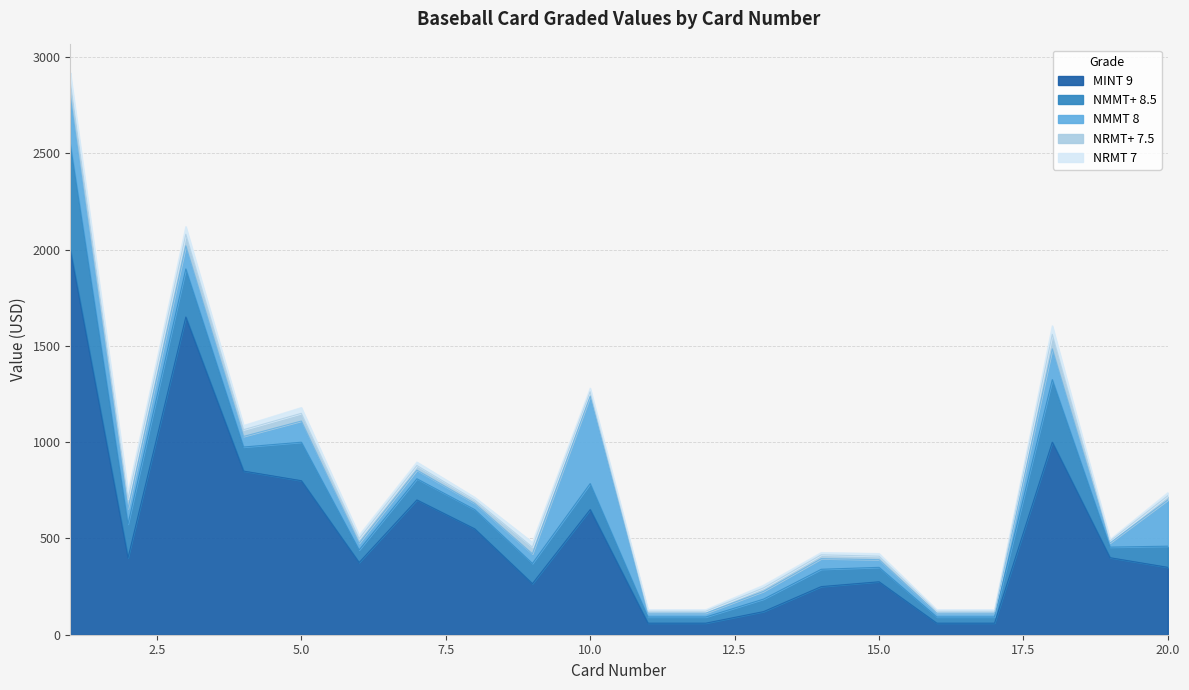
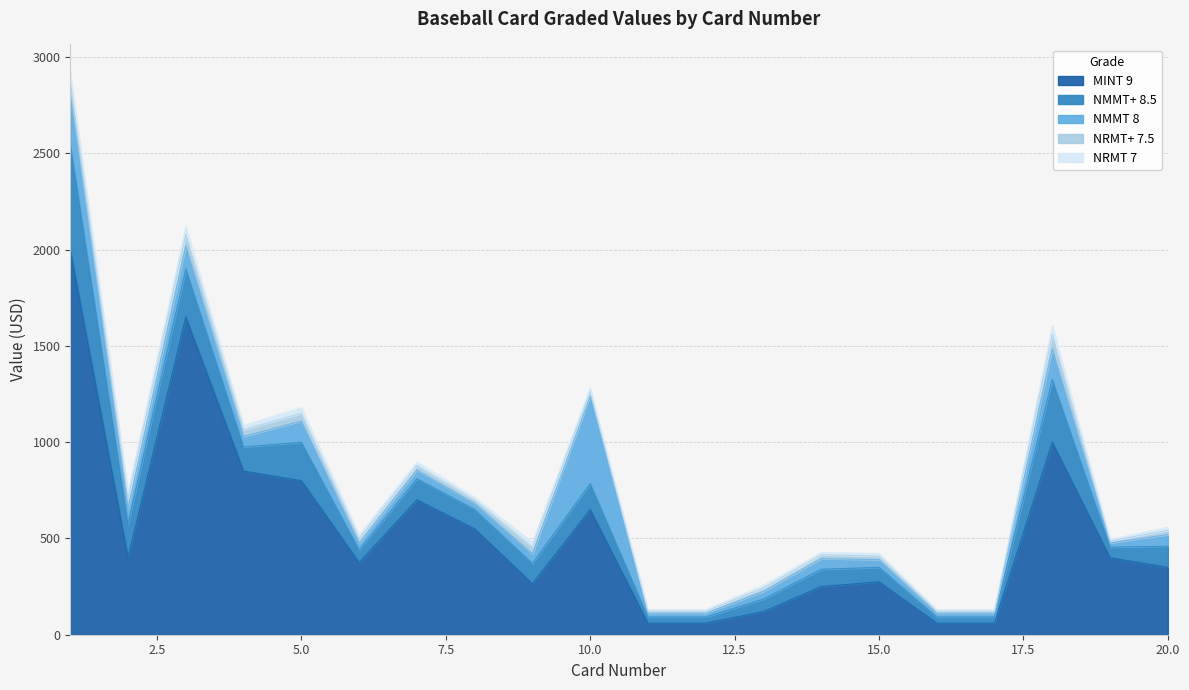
  {
    "NMMT 8": {
      "5.0": 110,
      "10.0": 450,
      "15.0": 40,
-     "20.0": 240
+     "20.0": 60
    }
  }
